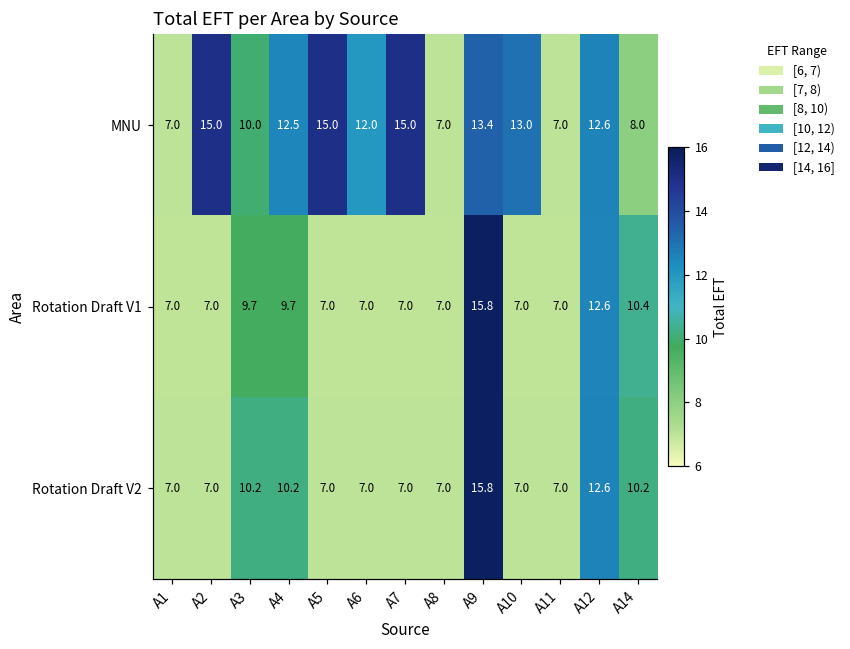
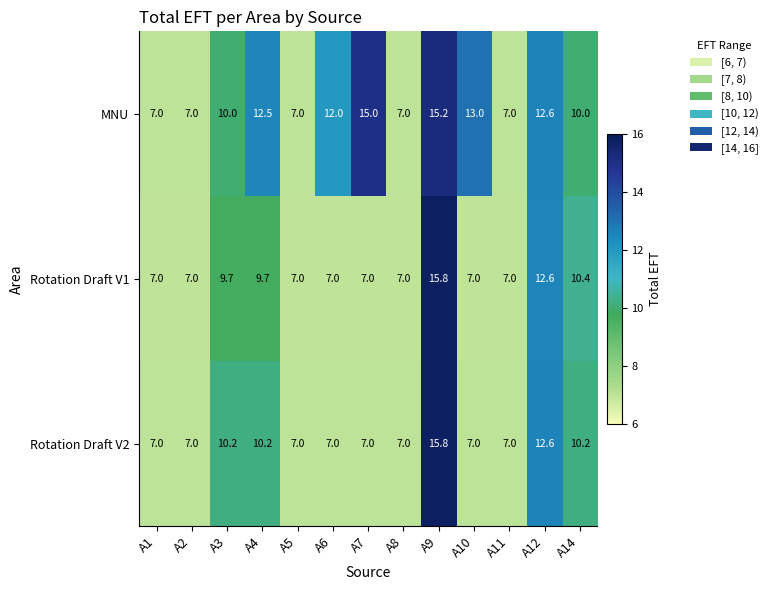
  {
    "MNU": {
      "A1": 7.0,
-     "A2": 15.0,
+     "A2": 7.0,
      "A3": 10.0,
      "A4": 12.5,
-     "A5": 15.0,
+     "A5": 7.0,
      "A6": 12.0,
      "A7": 15.0,
      "A8": 7.0,
-     "A9": 13.4,
+     "A9": 15.2,
      "A10": 13.0,
      "A11": 7.0,
      "A12": 12.6,
-     "A14": 8.0
+     "A14": 10.0
    },
    "Rotation Draft V1": {
      "A1": 7.0,
      "A2": 7.0,
      "A3": 9.7,
      "A4": 9.7,
      "A5": 7.0,
      "A6": 7.0,
      "A7": 7.0,
      "A8": 7.0,
      "A9": 15.8,
      "A10": 7.0,
      "A11": 7.0,
      "A12": 12.6,
      "A14": 10.4
    },
    "Rotation Draft V2": {
      "A1": 7.0,
      "A2": 7.0,
      "A3": 10.2,
      "A4": 10.2,
      "A5": 7.0,
      "A6": 7.0,
      "A7": 7.0,
      "A8": 7.0,
      "A9": 15.8,
      "A10": 7.0,
      "A11": 7.0,
      "A12": 12.6,
      "A14": 10.2
    }
  }
